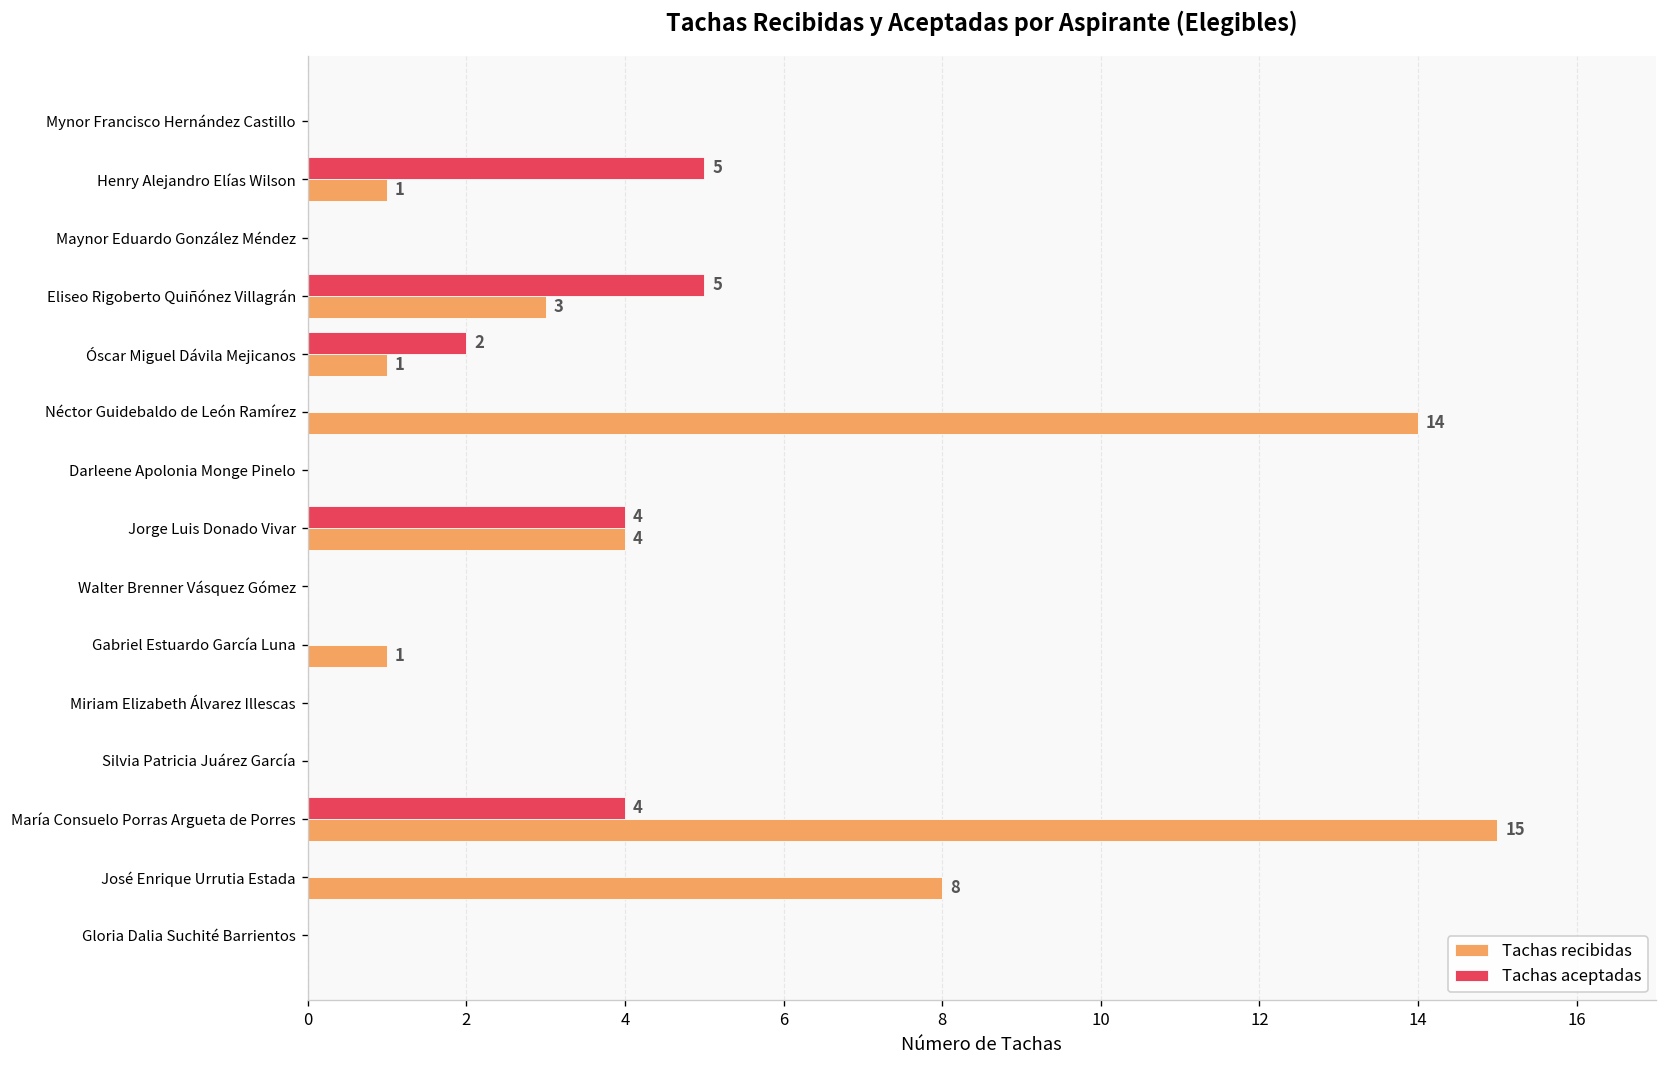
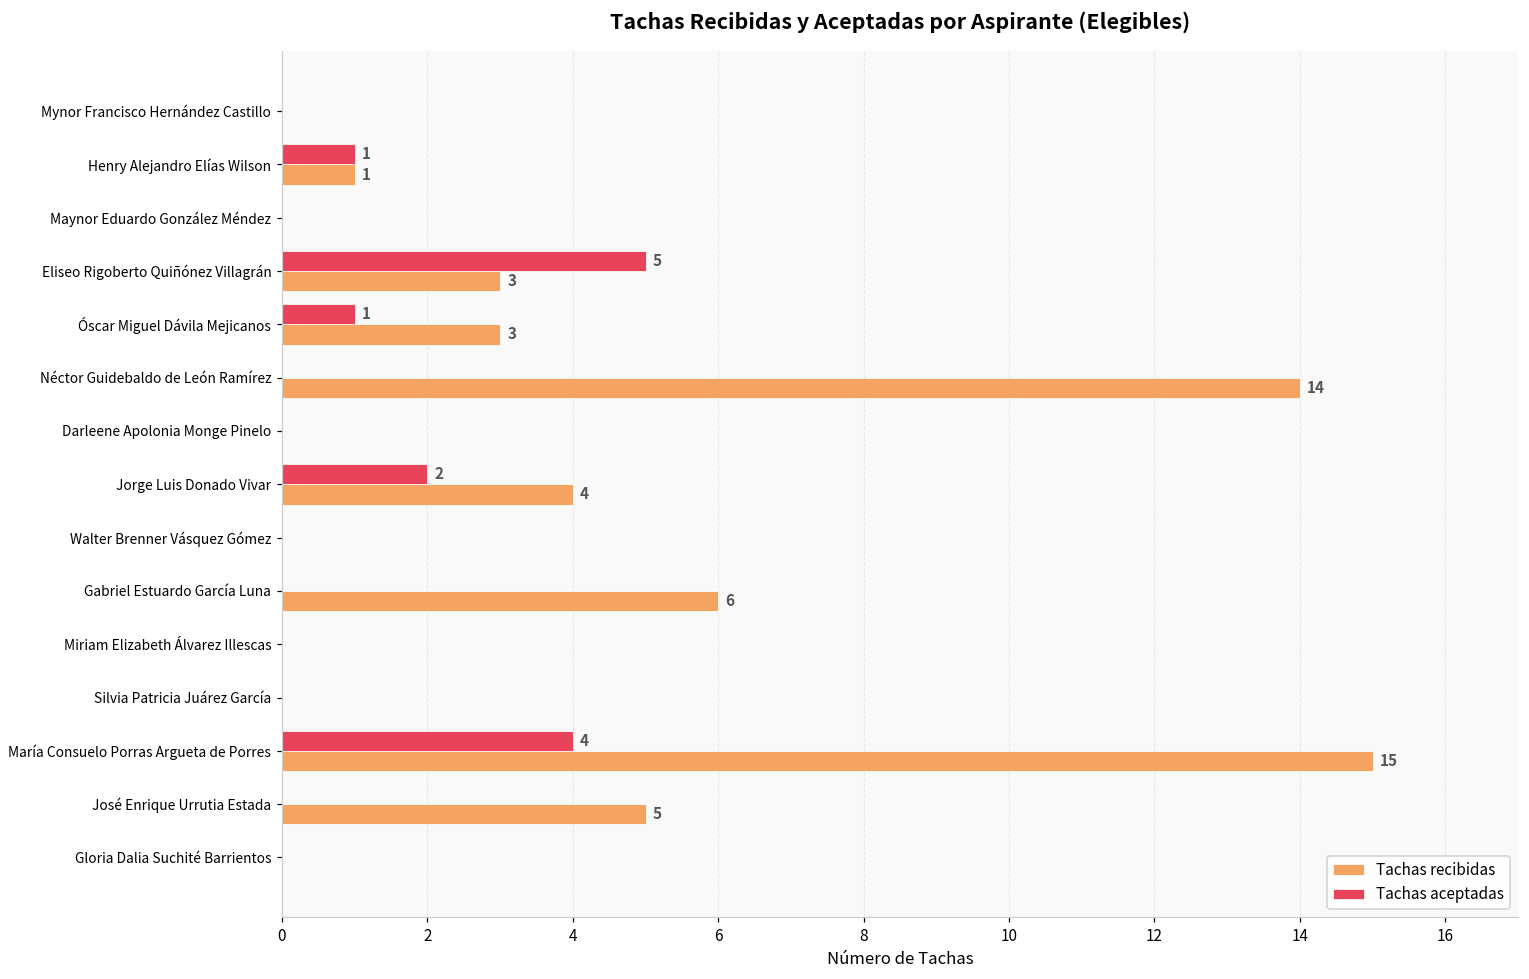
  {
    "Tachas recibidas": {
      "Henry Alejandro Elías Wilson": 1,
      "Eliseo Rigoberto Quiñónez Villagrán": 3,
-     "Óscar Miguel Dávila Mejicanos": 1,
+     "Óscar Miguel Dávila Mejicanos": 3,
      "Néctor Guidebaldo de León Ramírez": 14,
      "Jorge Luis Donado Vivar": 4,
-     "Gabriel Estuardo García Luna": 1,
+     "Gabriel Estuardo García Luna": 6,
      "María Consuelo Porras Argueta de Porres": 15,
-     "José Enrique Urrutia Estada": 8
+     "José Enrique Urrutia Estada": 5
    },
    "Tachas aceptadas": {
-     "Henry Alejandro Elías Wilson": 5,
+     "Henry Alejandro Elías Wilson": 1,
      "Eliseo Rigoberto Quiñónez Villagrán": 5,
-     "Óscar Miguel Dávila Mejicanos": 2,
-     "Jorge Luis Donado Vivar": 4,
+     "Óscar Miguel Dávila Mejicanos": 1,
+     "Jorge Luis Donado Vivar": 2,
      "María Consuelo Porras Argueta de Porres": 4
    }
  }
